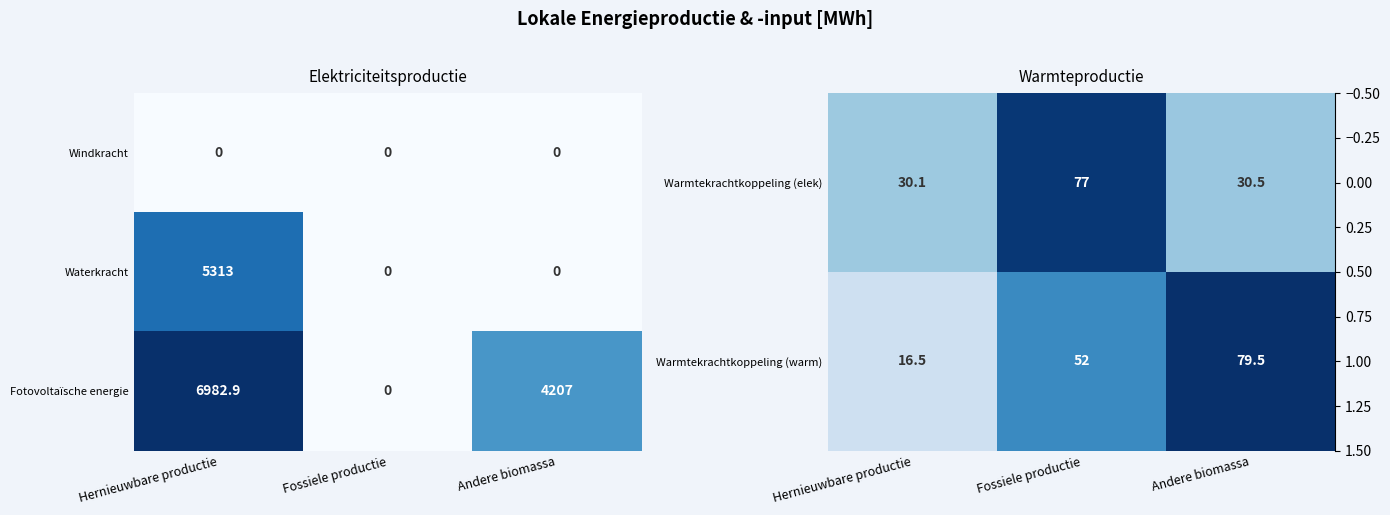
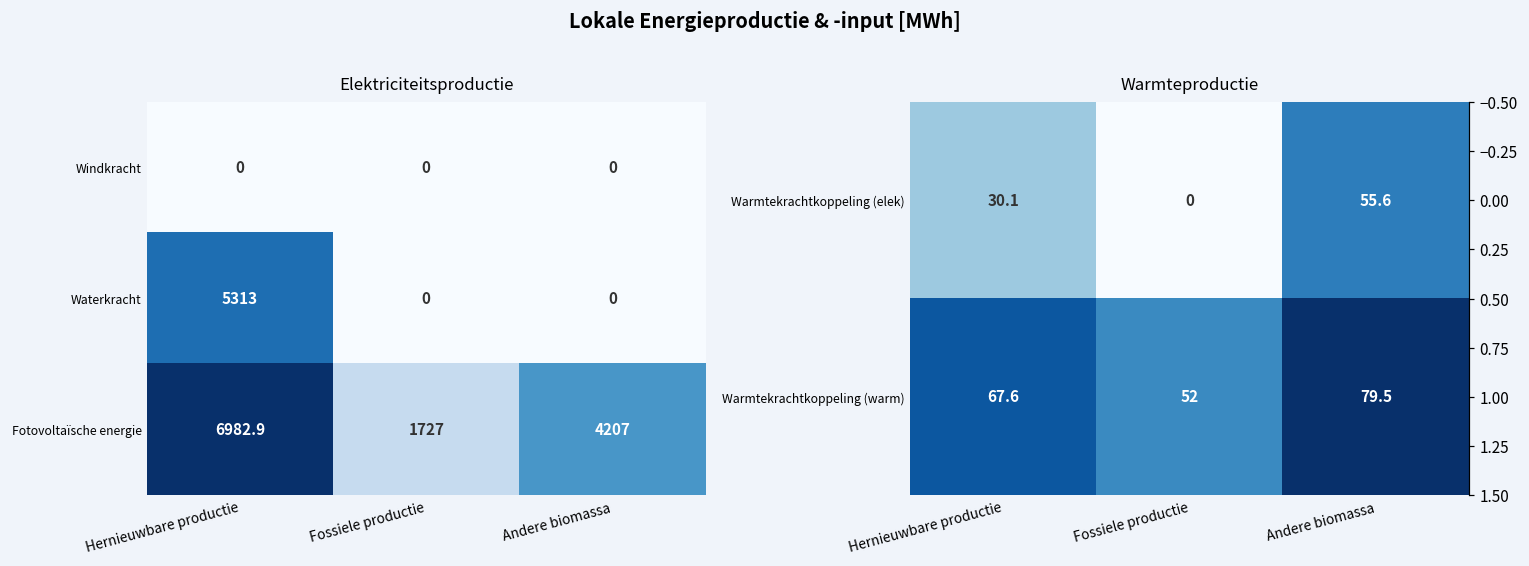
  {
    "Elektriciteitsproductie": {
      "Windkracht": {
        "Hernieuwbare productie": 0,
        "Fossiele productie": 0,
        "Andere biomassa": 0
      },
      "Waterkracht": {
        "Hernieuwbare productie": 5313,
        "Fossiele productie": 0,
        "Andere biomassa": 0
      },
      "Fotovoltaïsche energie": {
        "Hernieuwbare productie": 6982.9,
-       "Fossiele productie": 0,
+       "Fossiele productie": 1727,
        "Andere biomassa": 4207
      }
    },
    "Warmteproductie": {
      "Warmtekrachtkoppeling (elek)": {
        "Hernieuwbare productie": 30.1,
-       "Fossiele productie": 77,
-       "Andere biomassa": 30.5
+       "Fossiele productie": 0,
+       "Andere biomassa": 55.6
      },
      "Warmtekrachtkoppeling (warm)": {
-       "Hernieuwbare productie": 16.5,
+       "Hernieuwbare productie": 67.6,
        "Fossiele productie": 52,
        "Andere biomassa": 79.5
      }
    }
  }
